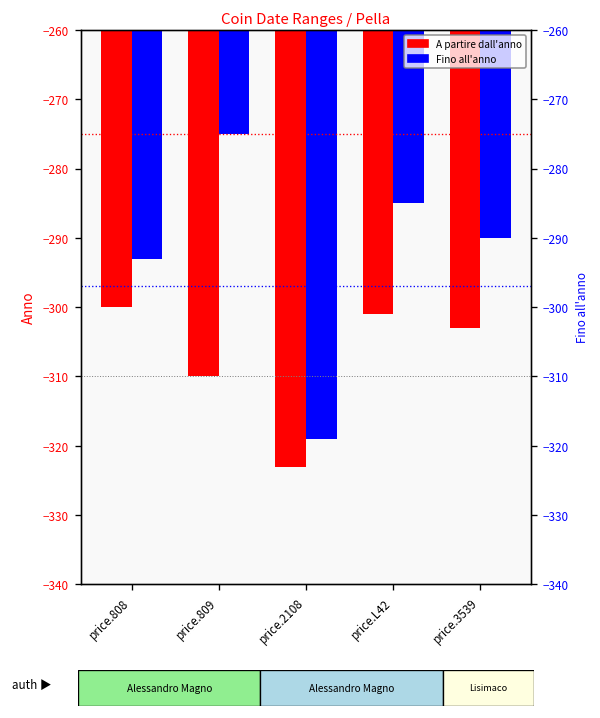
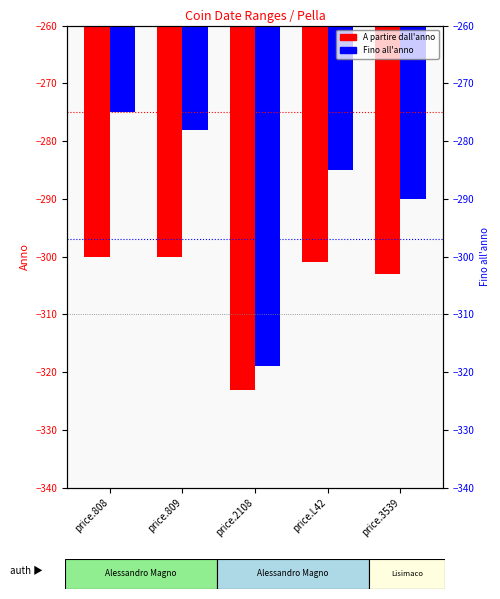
  {
    "A partire dall'anno": {
      "price.808": -300,
-     "price.809": -310,
+     "price.809": -300,
      "price.2108": -323,
      "price.L42": -301,
      "price.3539": -303
    },
    "Fino all'anno": {
-     "price.808": -293,
-     "price.809": -275,
+     "price.808": -275,
+     "price.809": -278,
      "price.2108": -319,
      "price.L42": -285,
      "price.3539": -290
    }
  }
